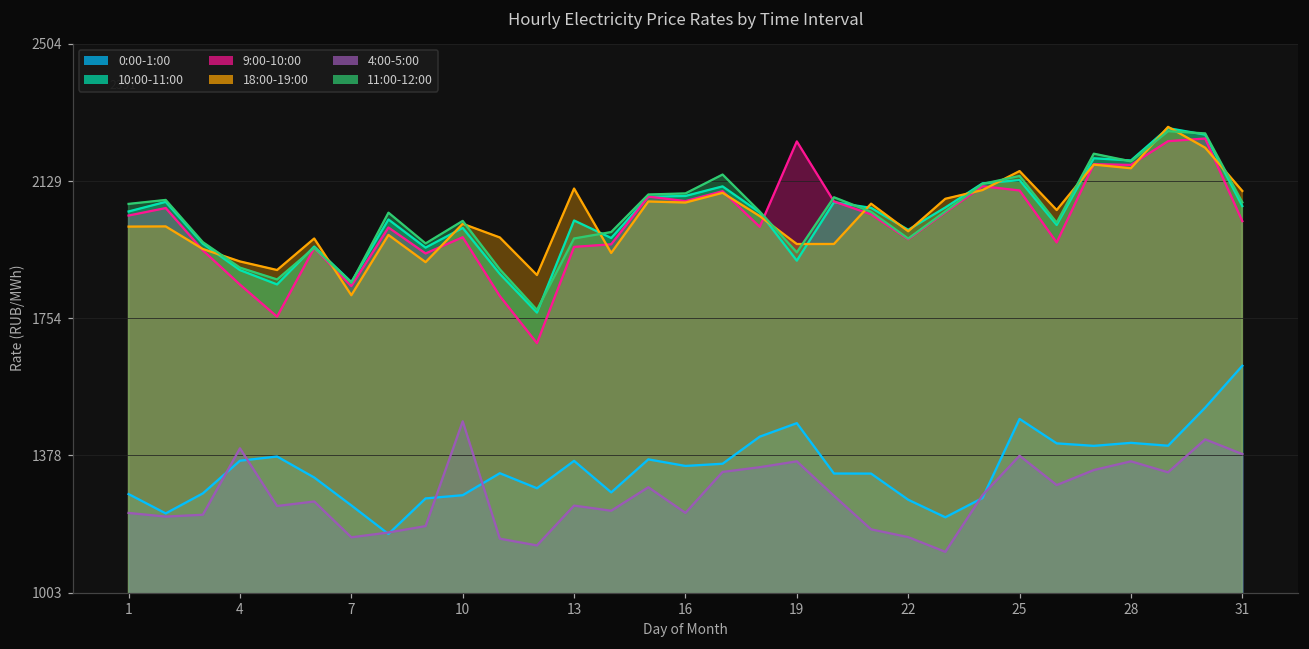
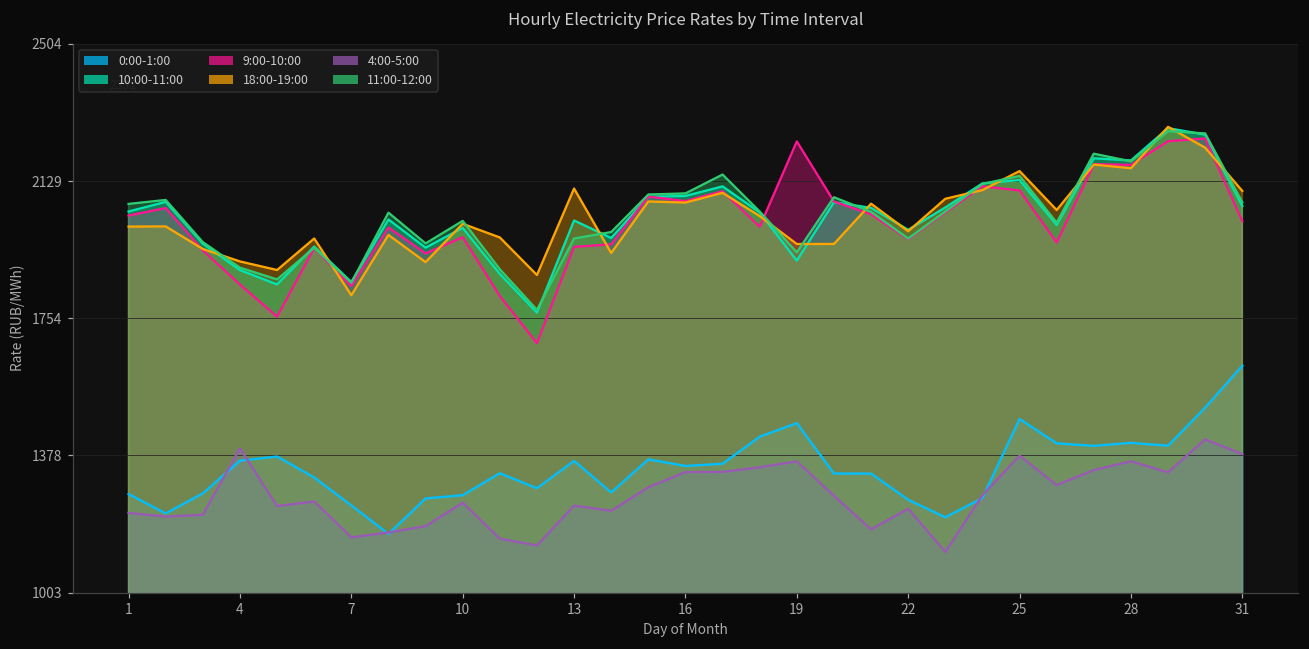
  {
    "9:00-10:00": {
      "1": 2030,
      "4": 1850,
      "7": 1840,
      "10": 1980,
      "13": 1950,
      "19": 2240,
      "25": 2100,
      "28": 2170,
      "31": 2020
    },
    "18:00-19:00": {
      "1": 2000,
      "4": 1910,
      "7": 1820,
      "10": 2010,
      "13": 2110,
      "19": 1960,
      "25": 2160,
      "28": 2160,
      "31": 2100
    },
    "4:00-5:00": {
      "1": 1220,
      "4": 1400,
      "7": 1150,
-     "10": 1470,
+     "10": 1250,
      "13": 1240,
-     "16": 1220,
+     "16": 1330,
      "19": 1360,
-     "22": 1150,
+     "22": 1230,
      "25": 1380,
      "28": 1360,
      "31": 1380
    }
  }
